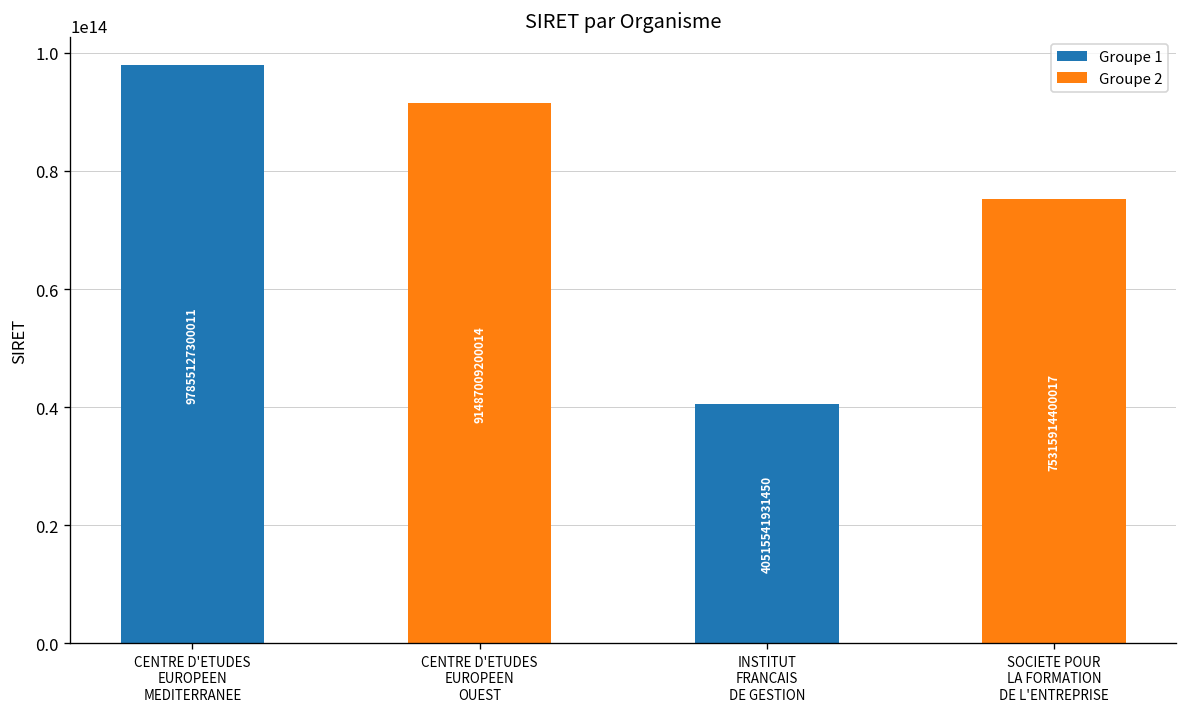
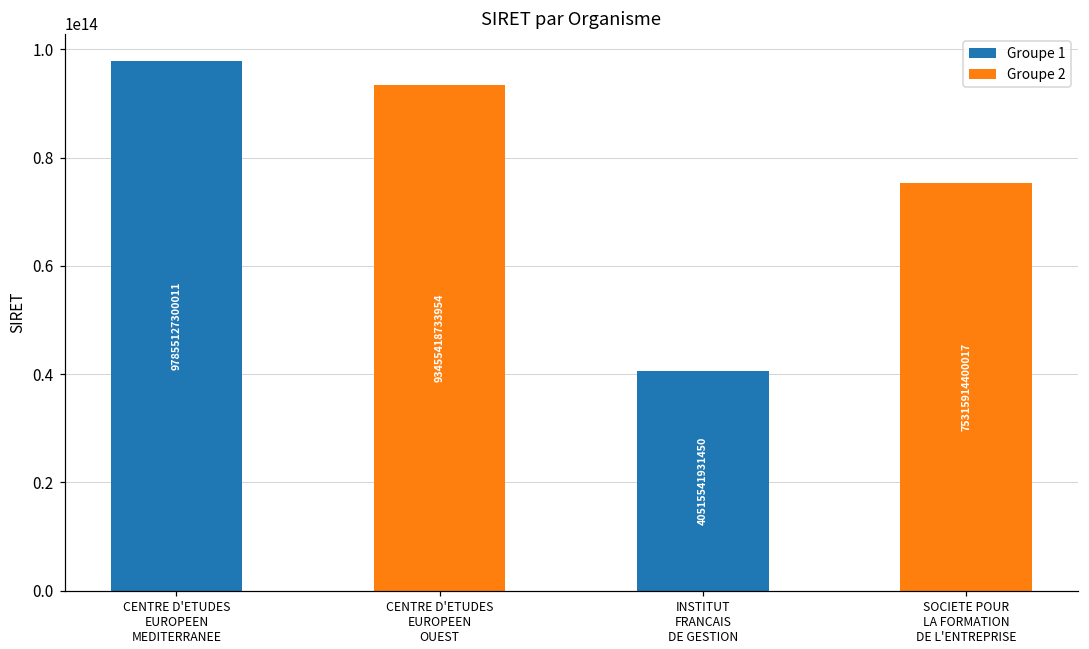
  {
    "CENTRE D'ETUDES EUROPEEN MEDITERRANEE": 97855127300011,
-   "CENTRE D'ETUDES EUROPEEN OUEST": 91487009200014,
+   "CENTRE D'ETUDES EUROPEEN OUEST": 93455418733954,
    "INSTITUT FRANCAIS DE GESTION": 40515541931450,
    "SOCIETE POUR LA FORMATION DE L'ENTREPRISE": 75315914400017
  }
